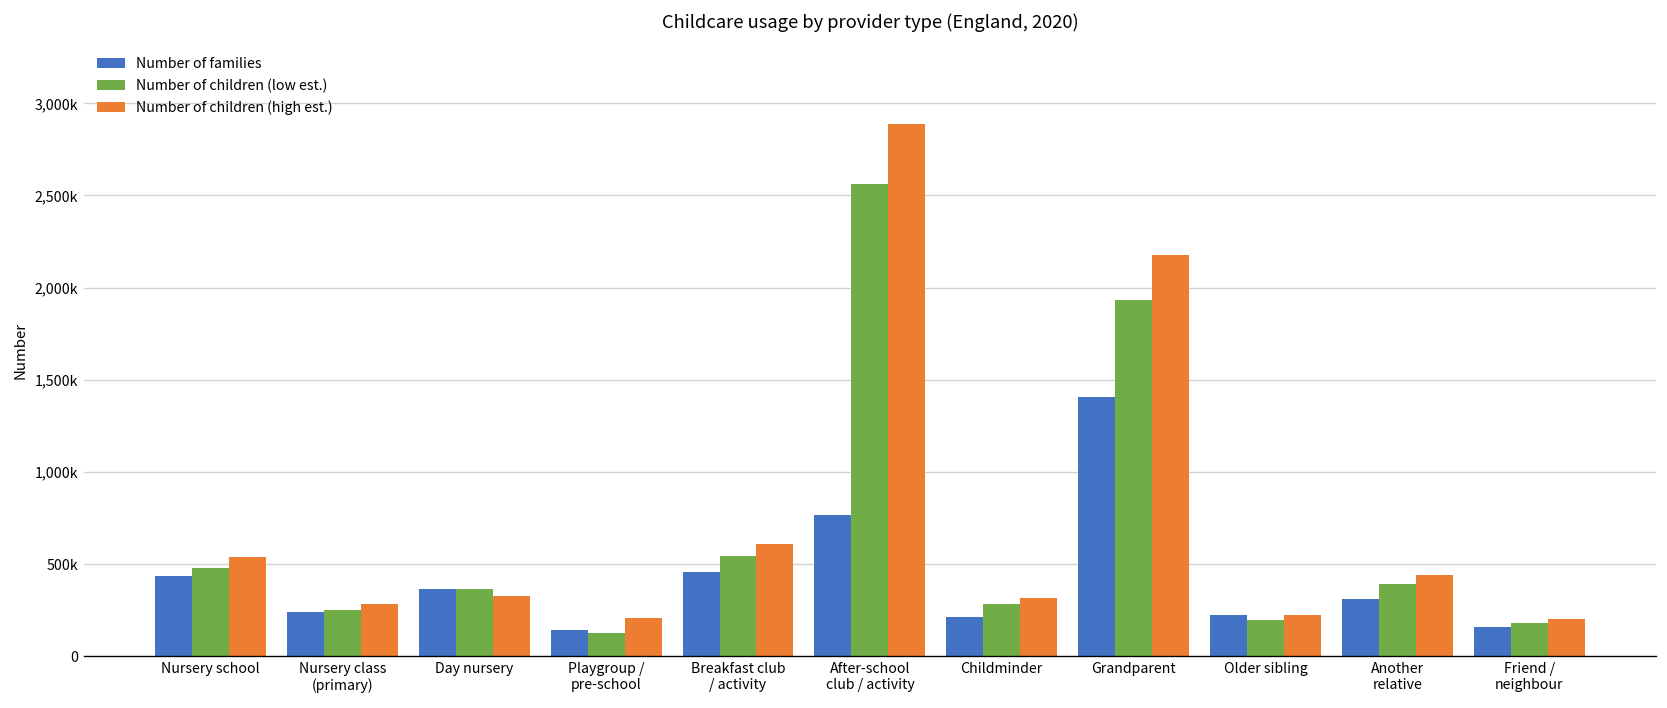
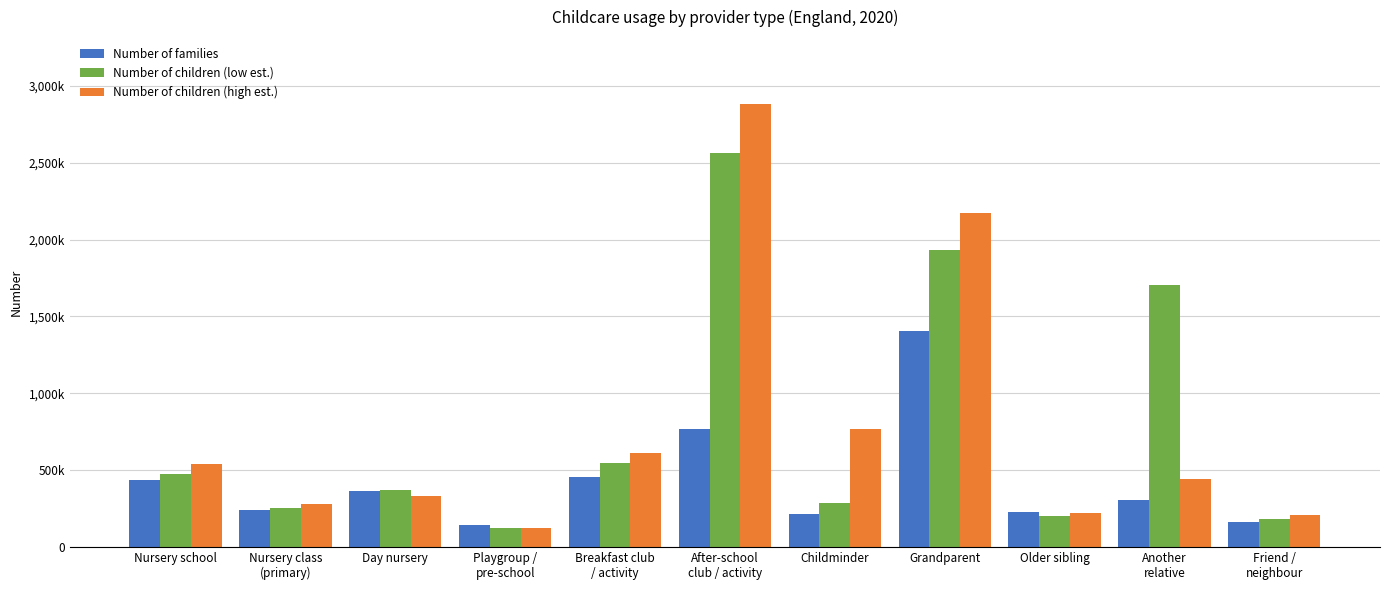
  {
    "Number of families": {
      "Nursery school": "440,000",
      "Nursery class (primary)": "240,000",
      "Day nursery": "360,000",
      "Playgroup / pre-school": "140,000",
      "Breakfast club / activity": "460,000",
      "After-school club / activity": "770,000",
      "Childminder": "210,000",
      "Grandparent": "1,410,000",
      "Older sibling": "230,000",
      "Another relative": "310,000",
      "Friend / neighbour": "160,000"
    },
    "Number of children (low est.)": {
      "Nursery school": "480,000",
      "Nursery class (primary)": "250,000",
      "Day nursery": "370,000",
      "Playgroup / pre-school": "120,000",
      "Breakfast club / activity": "540,000",
      "After-school club / activity": "2,560,000",
      "Childminder": "280,000",
      "Grandparent": "1,930,000",
      "Older sibling": "200,000",
-     "Another relative": "390,000",
+     "Another relative": "1,700,000",
      "Friend / neighbour": "180,000"
    },
    "Number of children (high est.)": {
      "Nursery school": "540,000",
      "Nursery class (primary)": "280,000",
      "Day nursery": "330,000",
-     "Playgroup / pre-school": "210,000",
+     "Playgroup / pre-school": "120,000",
      "Breakfast club / activity": "610,000",
      "After-school club / activity": "2,890,000",
-     "Childminder": "320,000",
+     "Childminder": "760,000",
      "Grandparent": "2,180,000",
      "Older sibling": "220,000",
      "Another relative": "440,000",
      "Friend / neighbour": "200,000"
    }
  }
